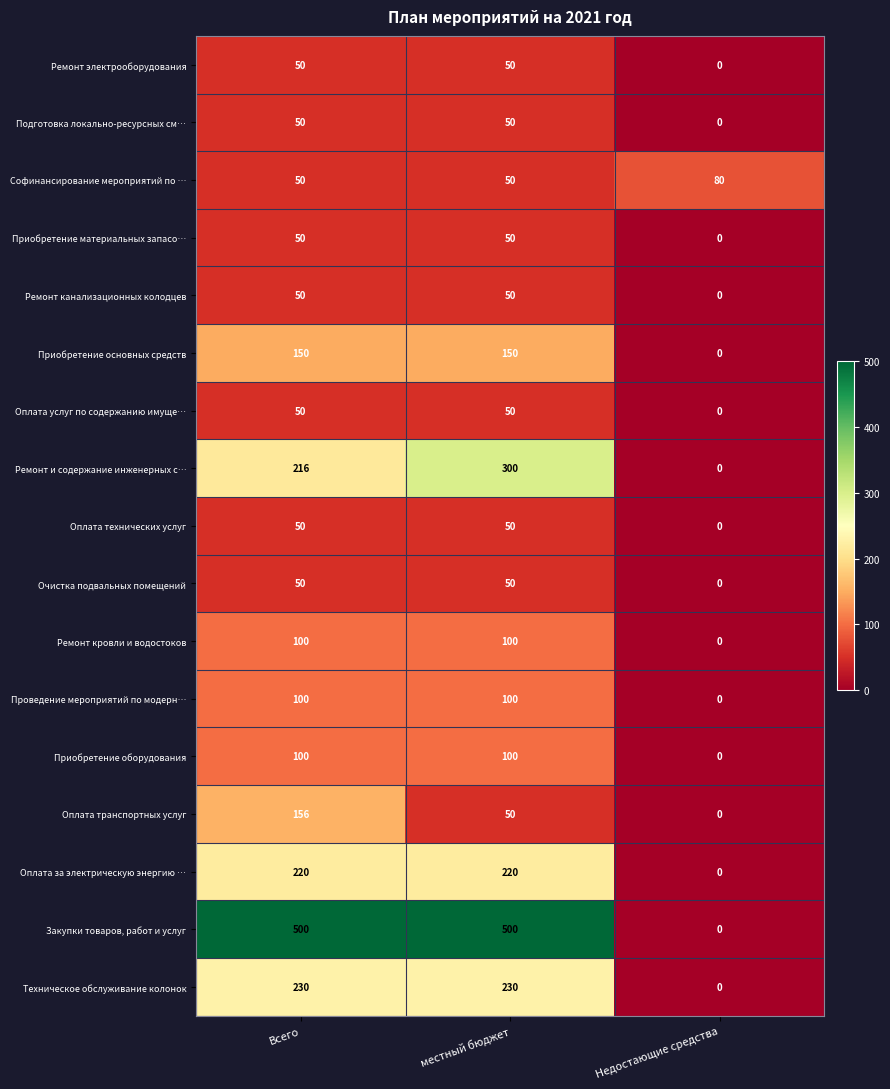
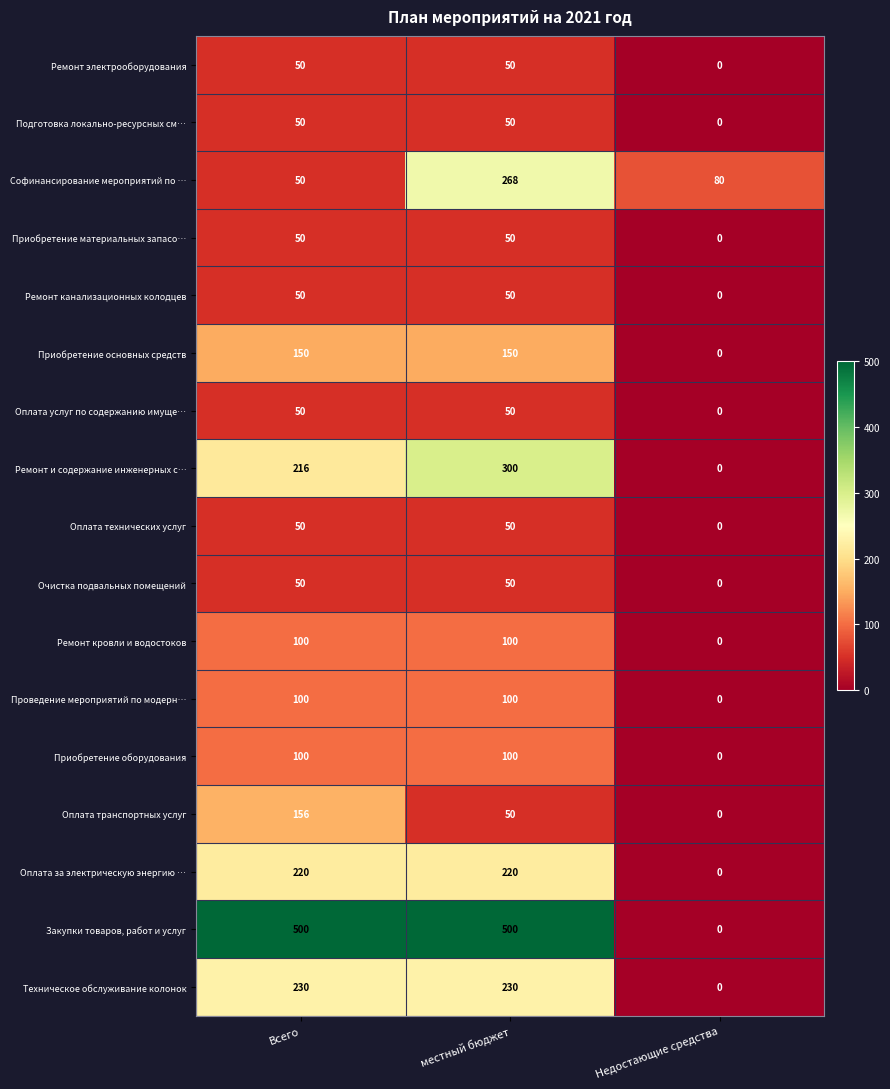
  {
    "Ремонт электрооборудования": {
      "Всего": 50,
      "местный бюджет": 50,
      "Недостающие средства": 0
    },
    "Подготовка локально-ресурсных см…": {
      "Всего": 50,
      "местный бюджет": 50,
      "Недостающие средства": 0
    },
    "Софинансирование мероприятий по …": {
      "Всего": 50,
-     "местный бюджет": 50,
+     "местный бюджет": 268,
      "Недостающие средства": 80
    },
    "Приобретение материальных запасо…": {
      "Всего": 50,
      "местный бюджет": 50,
      "Недостающие средства": 0
    },
    "Ремонт канализационных колодцев": {
      "Всего": 50,
      "местный бюджет": 50,
      "Недостающие средства": 0
    },
    "Приобретение основных средств": {
      "Всего": 150,
      "местный бюджет": 150,
      "Недостающие средства": 0
    },
    "Оплата услуг по содержанию имуще…": {
      "Всего": 50,
      "местный бюджет": 50,
      "Недостающие средства": 0
    },
    "Ремонт и содержание инженерных с…": {
      "Всего": 216,
      "местный бюджет": 300,
      "Недостающие средства": 0
    },
    "Оплата технических услуг": {
      "Всего": 50,
      "местный бюджет": 50,
      "Недостающие средства": 0
    },
    "Очистка подвальных помещений": {
      "Всего": 50,
      "местный бюджет": 50,
      "Недостающие средства": 0
    },
    "Ремонт кровли и водостоков": {
      "Всего": 100,
      "местный бюджет": 100,
      "Недостающие средства": 0
    },
    "Проведение мероприятий по модерн…": {
      "Всего": 100,
      "местный бюджет": 100,
      "Недостающие средства": 0
    },
    "Приобретение оборудования": {
      "Всего": 100,
      "местный бюджет": 100,
      "Недостающие средства": 0
    },
    "Оплата транспортных услуг": {
      "Всего": 156,
      "местный бюджет": 50,
      "Недостающие средства": 0
    },
    "Оплата за электрическую энергию …": {
      "Всего": 220,
      "местный бюджет": 220,
      "Недостающие средства": 0
    },
    "Закупки товаров, работ и услуг": {
      "Всего": 500,
      "местный бюджет": 500,
      "Недостающие средства": 0
    },
    "Техническое обслуживание колонок": {
      "Всего": 230,
      "местный бюджет": 230,
      "Недостающие средства": 0
    }
  }
